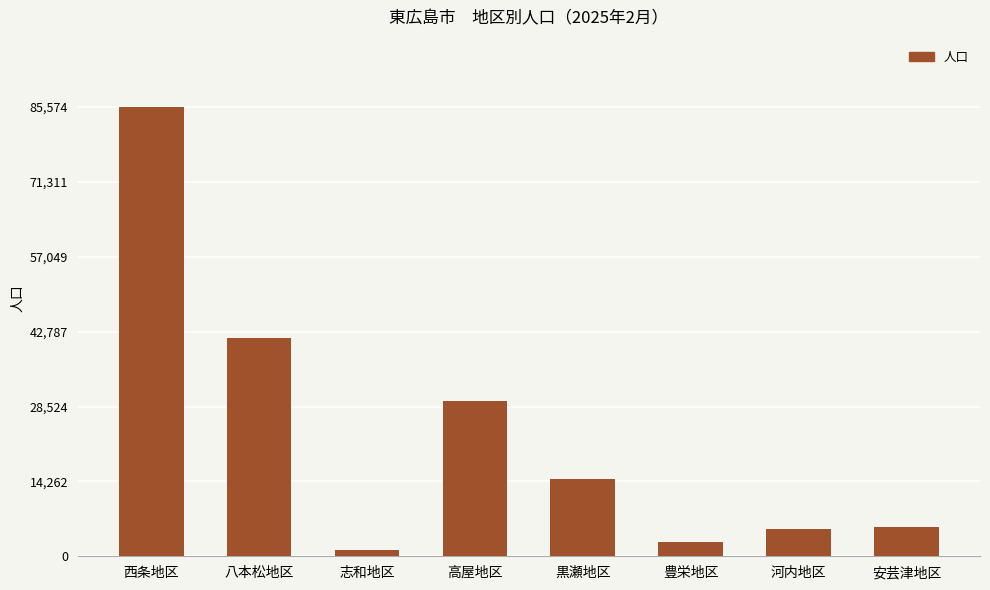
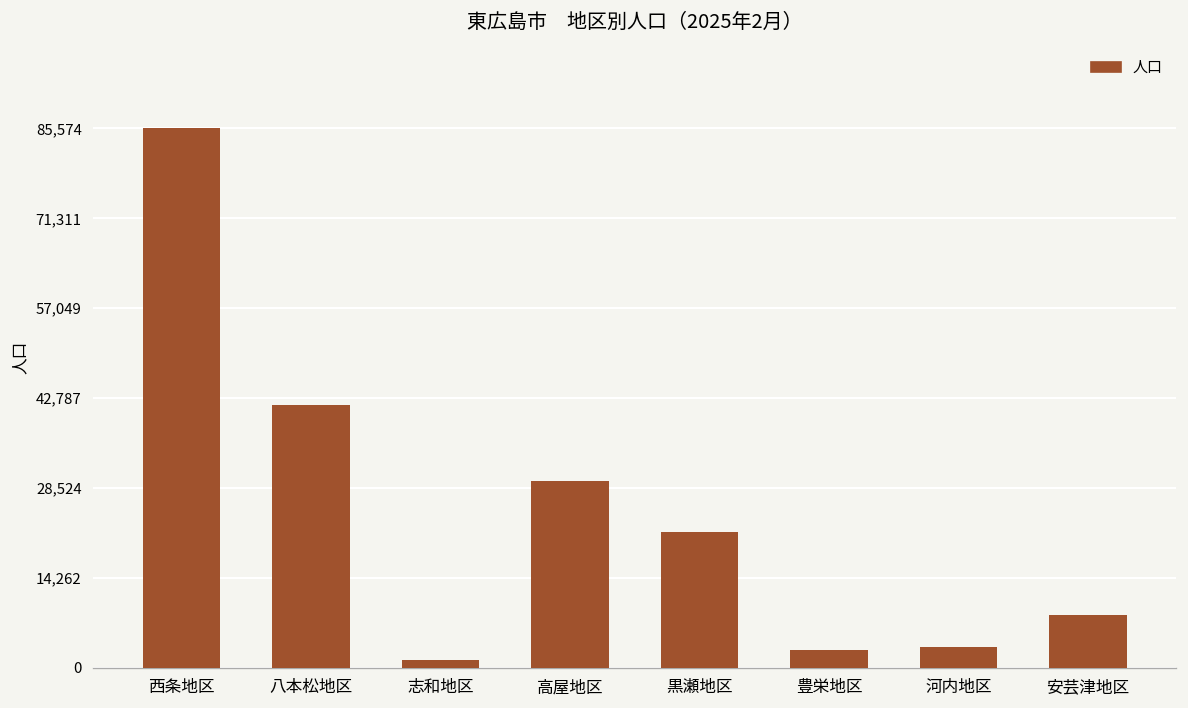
  {
    "西条地区": "86,000",
    "八本松地区": "42,000",
    "志和地区": "1,000",
    "高屋地区": "30,000",
-   "黒瀬地区": "15,000",
+   "黒瀬地区": "22,000",
    "豊栄地区": "3,000",
-   "河内地区": "5,000",
-   "安芸津地区": "6,000"
+   "河内地区": "3,000",
+   "安芸津地区": "8,000"
  }
